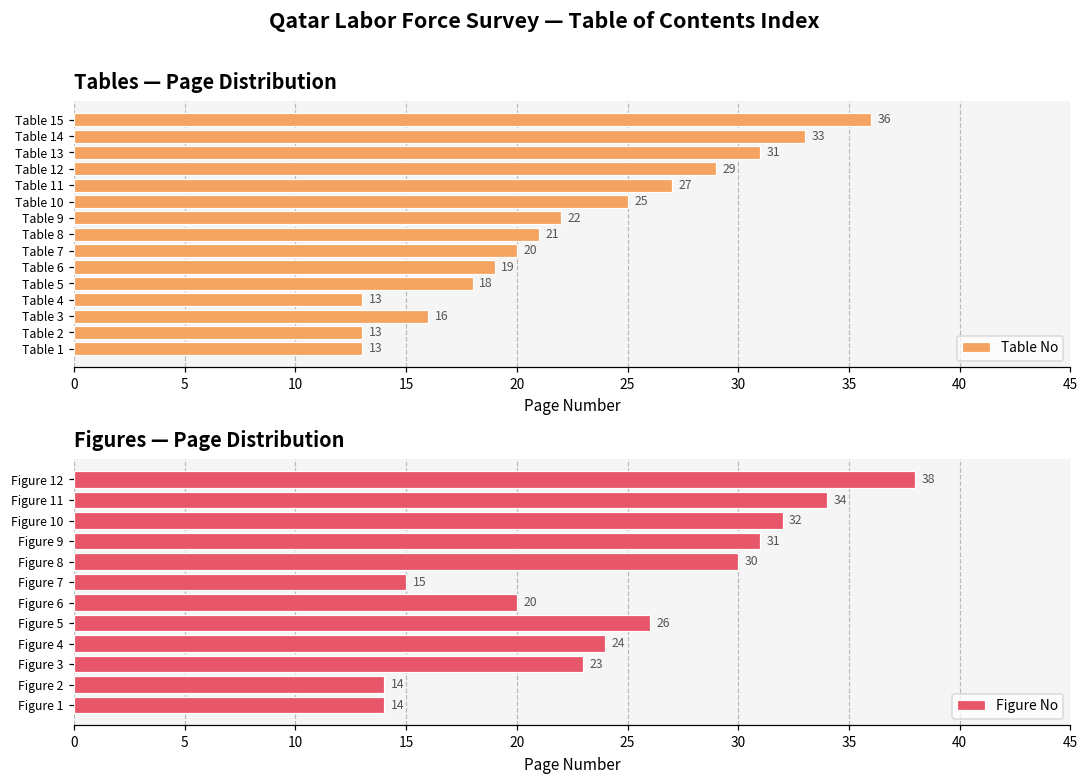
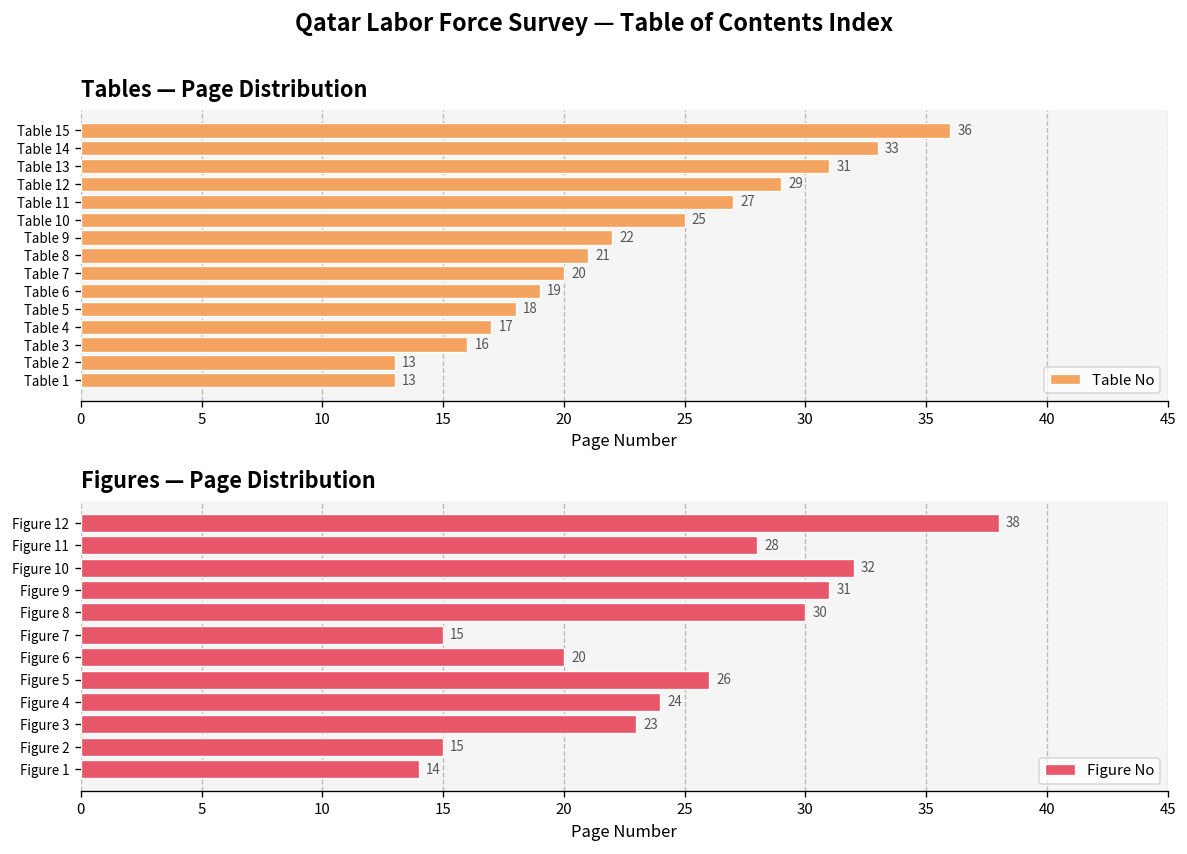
  {
    "Tables — Page Distribution": {
      "Table 15": 36,
      "Table 14": 33,
      "Table 13": 31,
      "Table 12": 29,
      "Table 11": 27,
      "Table 10": 25,
      "Table 9": 22,
      "Table 8": 21,
      "Table 7": 20,
      "Table 6": 19,
      "Table 5": 18,
-     "Table 4": 13,
+     "Table 4": 17,
      "Table 3": 16,
      "Table 2": 13,
      "Table 1": 13
    },
    "Figures — Page Distribution": {
      "Figure 12": 38,
-     "Figure 11": 34,
+     "Figure 11": 28,
      "Figure 10": 32,
      "Figure 9": 31,
      "Figure 8": 30,
      "Figure 7": 15,
      "Figure 6": 20,
      "Figure 5": 26,
      "Figure 4": 24,
      "Figure 3": 23,
-     "Figure 2": 14,
+     "Figure 2": 15,
      "Figure 1": 14
    }
  }
